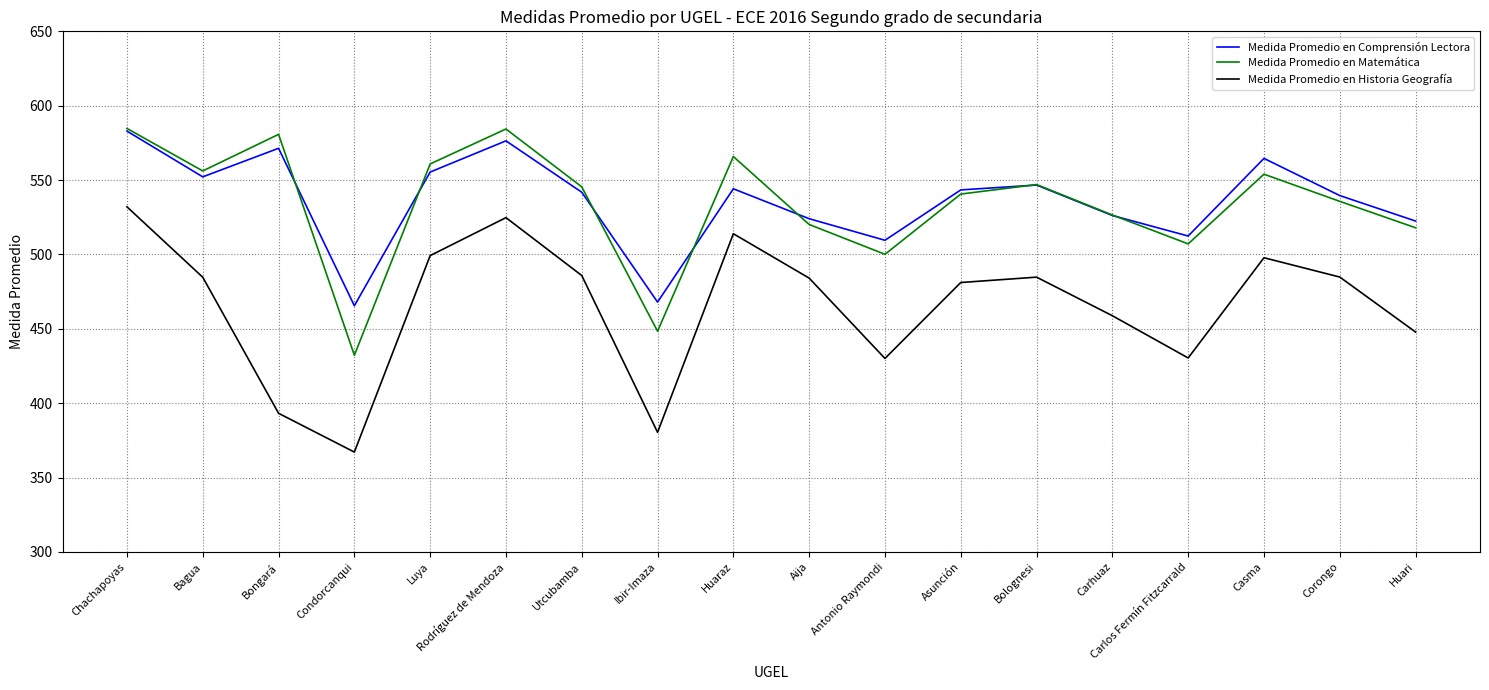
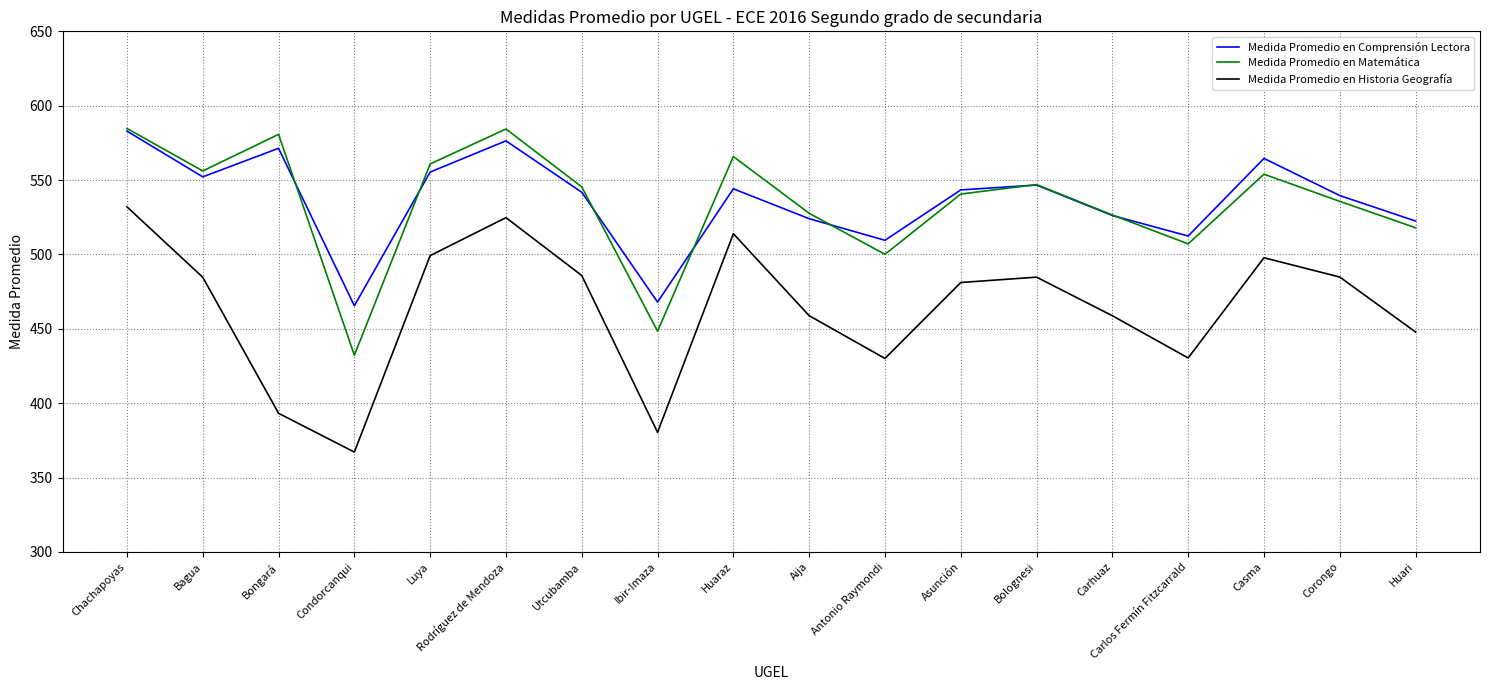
  {
    "Medida Promedio en Comprensión Lectora": {
      "Chachapoyas": 583,
      "Bagua": 552,
      "Bongará": 571,
      "Condorcanqui": 466,
      "Luya": 555,
      "Rodríguez de Mendoza": 576,
      "Utcubamba": 542,
      "Ibir-Imaza": 468,
      "Huaraz": 544,
      "Aija": 524,
      "Antonio Raymondi": 510,
      "Asunción": 543,
      "Carlos Fermín Fitzcarrald": 512,
      "Casma": 565,
      "Corongo": 540,
      "Huari": 522
    },
    "Medida Promedio en Matemática": {
      "Chachapoyas": 585,
      "Bagua": 556,
      "Bongará": 581,
      "Condorcanqui": 432,
      "Luya": 561,
      "Rodríguez de Mendoza": 584,
      "Utcubamba": 545,
      "Ibir-Imaza": 448,
      "Huaraz": 566,
-     "Aija": 520,
+     "Aija": 528,
      "Antonio Raymondi": 500,
      "Asunción": 541,
      "Carlos Fermín Fitzcarrald": 507,
      "Casma": 554,
      "Corongo": 536,
      "Huari": 518
    },
    "Medida Promedio en Historia Geografía": {
      "Chachapoyas": 532,
      "Bagua": 485,
      "Bongará": 393,
      "Condorcanqui": 367,
      "Luya": 499,
      "Rodríguez de Mendoza": 525,
      "Utcubamba": 486,
      "Ibir-Imaza": 380,
      "Huaraz": 514,
-     "Aija": 484,
+     "Aija": 459,
      "Antonio Raymondi": 430,
      "Asunción": 481,
      "Bolognesi": 485,
      "Carhuaz": 459,
      "Carlos Fermín Fitzcarrald": 430,
      "Casma": 498,
      "Corongo": 485,
      "Huari": 448
    }
  }
